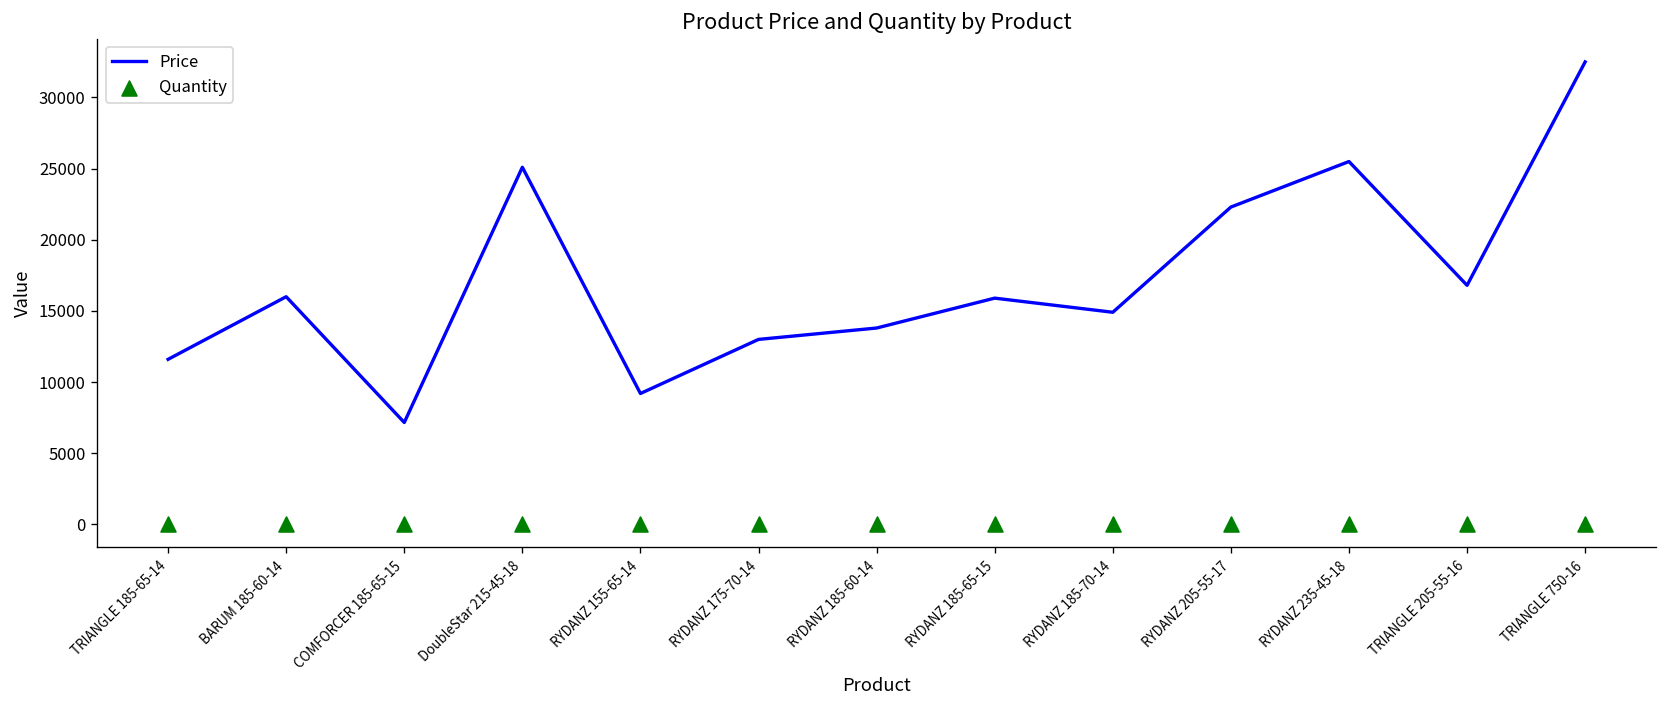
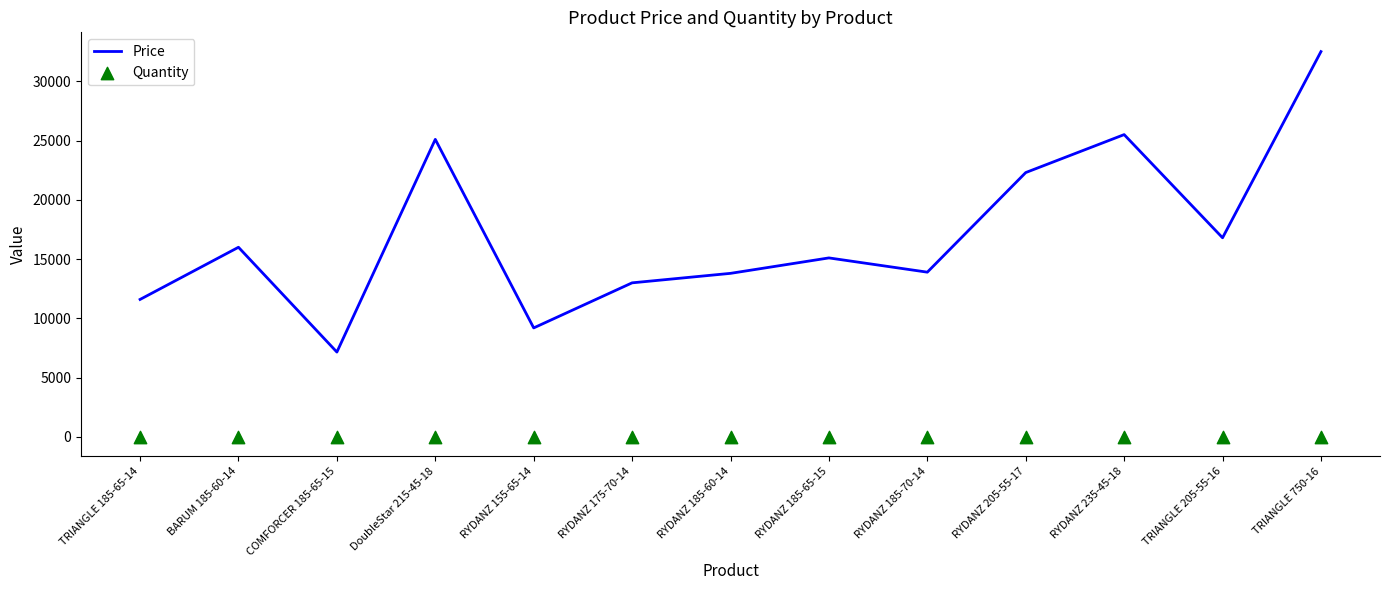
  {
    "Price": {
      "TRIANGLE 185-65-14": 11600,
      "BARUM 185-60-14": 16000,
      "COMFORCER 185-65-15": 7200,
      "DoubleStar 215-45-18": 25100,
      "RYDANZ 155-65-14": 9200,
      "RYDANZ 175-70-14": 13000,
      "RYDANZ 185-60-14": 13800,
-     "RYDANZ 185-65-15": 15900,
-     "RYDANZ 185-70-14": 14900,
+     "RYDANZ 185-65-15": 15100,
+     "RYDANZ 185-70-14": 13900,
      "RYDANZ 205-55-17": 22300,
      "RYDANZ 235-45-18": 25500,
      "TRIANGLE 205-55-16": 16800,
      "TRIANGLE 750-16": 32500
    }
  }
